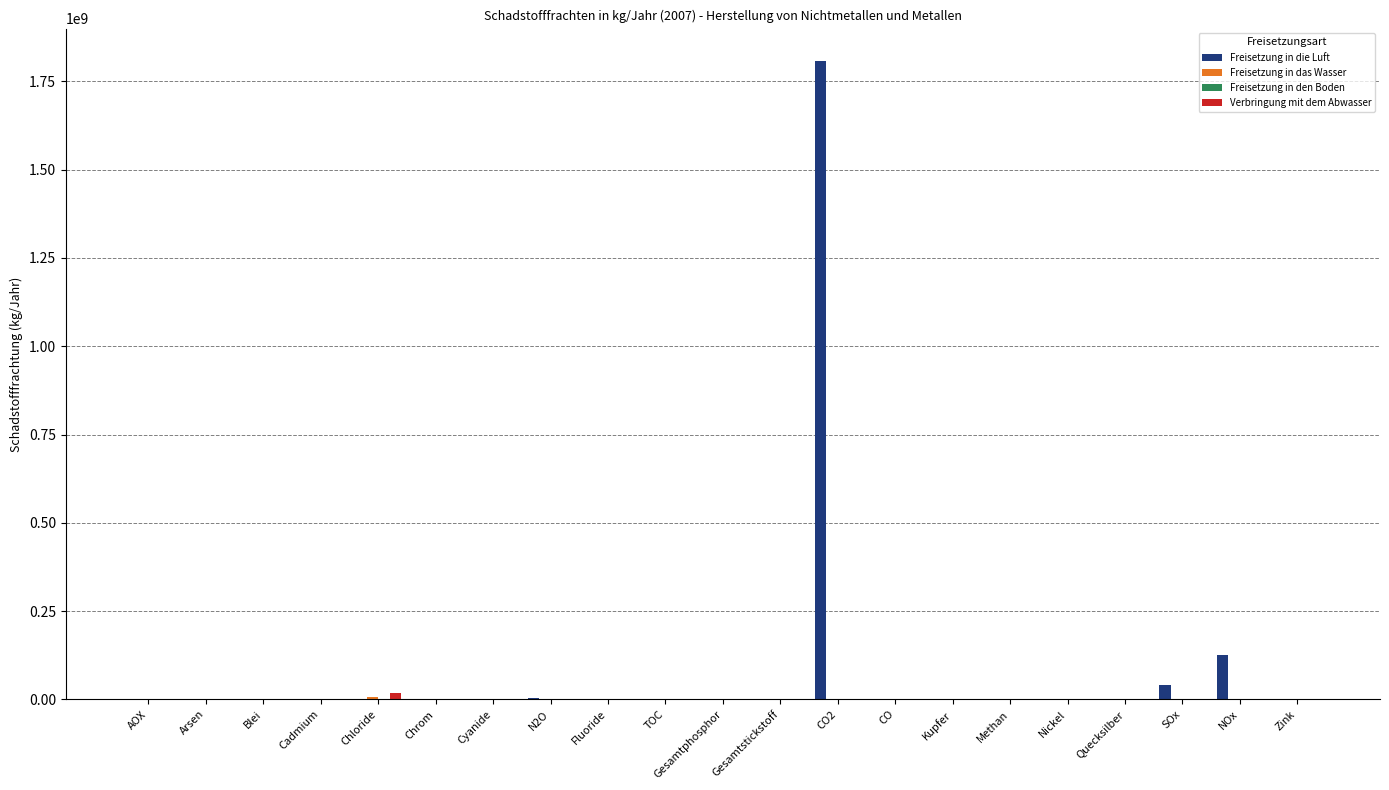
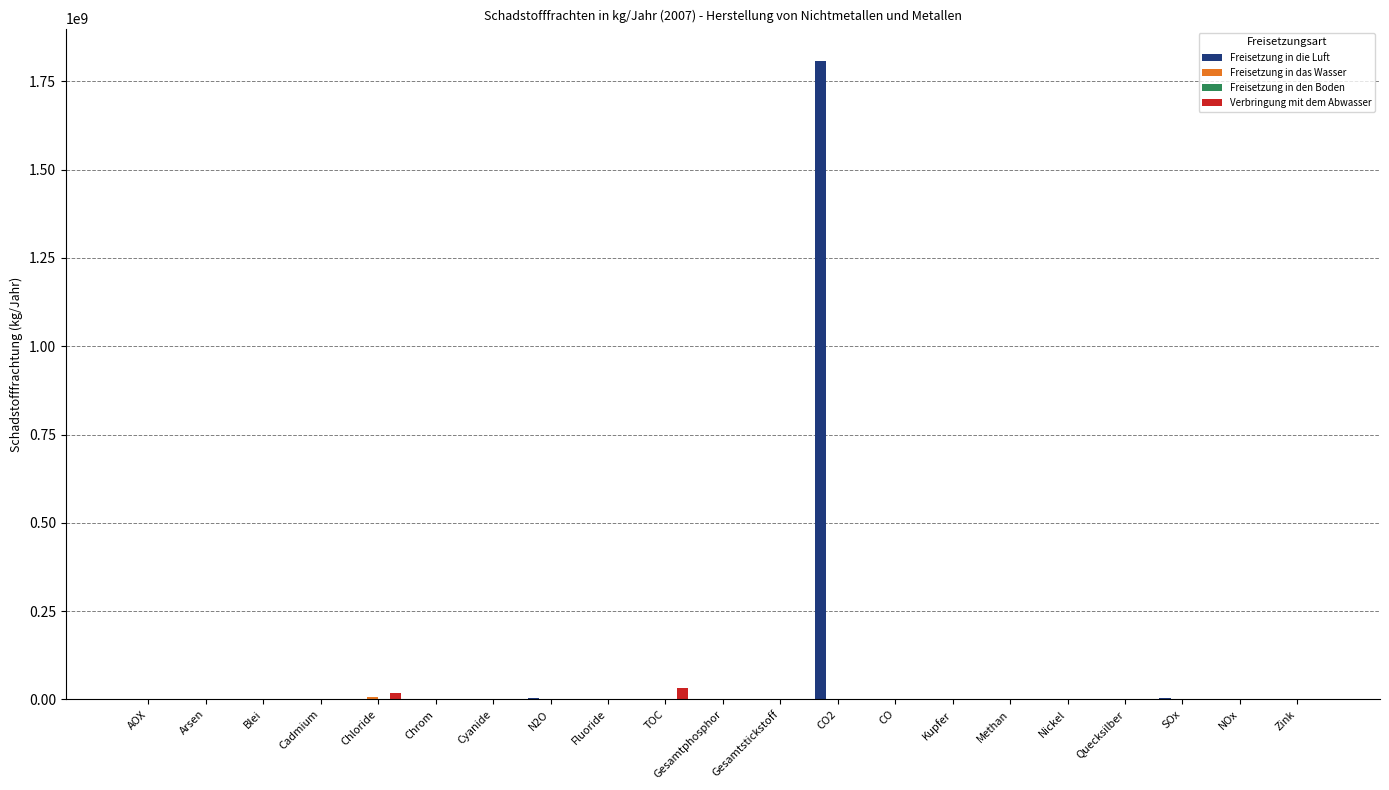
  {
    "Freisetzung in die Luft": {
      "AOX": 0,
      "Arsen": 0,
      "Blei": 0,
      "Cadmium": 0,
      "Chloride": 0,
      "Cyanide": 0,
      "Fluoride": 0,
      "TOC": 0,
      "Gesamtphosphor": 0,
      "Gesamtstickstoff": 0,
      "CO2": 1810000000,
      "Kupfer": 0,
      "Nickel": 0,
      "Quecksilber": 0,
-     "SOx": 40000000,
-     "NOx": 130000000
+     "SOx": 0,
+     "NOx": 0
    },
    "Freisetzung in das Wasser": {
      "AOX": 0,
      "Cyanide": 0,
      "N2O": 0,
      "TOC": 0,
      "Gesamtphosphor": 0,
      "Gesamtstickstoff": 0,
      "CO2": 0,
      "CO": 0,
      "Methan": 0,
      "SOx": 0,
      "NOx": 0
    },
    "Freisetzung in den Boden": {
      "AOX": 0,
      "Arsen": 0,
      "Blei": 0,
      "Cadmium": 0,
      "Chloride": 0,
      "Chrom": 0,
      "Cyanide": 0,
      "N2O": 0,
      "Fluoride": 0,
      "TOC": 0,
      "Gesamtphosphor": 0,
      "Gesamtstickstoff": 0,
      "CO2": 0,
      "CO": 0,
      "Kupfer": 0,
      "Methan": 0,
      "Nickel": 0,
      "Quecksilber": 0,
      "SOx": 0,
      "NOx": 0,
      "Zink": 0
    },
    "Verbringung mit dem Abwasser": {
      "Arsen": 0,
      "Cadmium": 0,
      "Chloride": 20000000,
      "Chrom": 0,
      "N2O": 0,
      "Fluoride": 0,
-     "TOC": 0,
+     "TOC": 30000000,
      "CO2": 0,
      "CO": 0,
      "Kupfer": 0,
      "Methan": 0,
      "Quecksilber": 0,
      "SOx": 0,
      "NOx": 0,
      "Zink": 0
    }
  }
